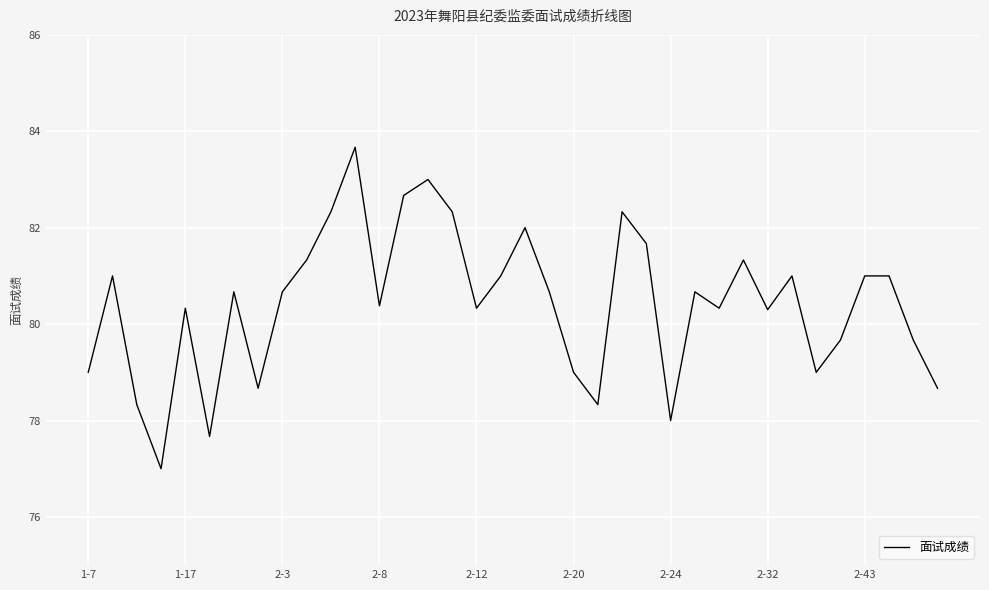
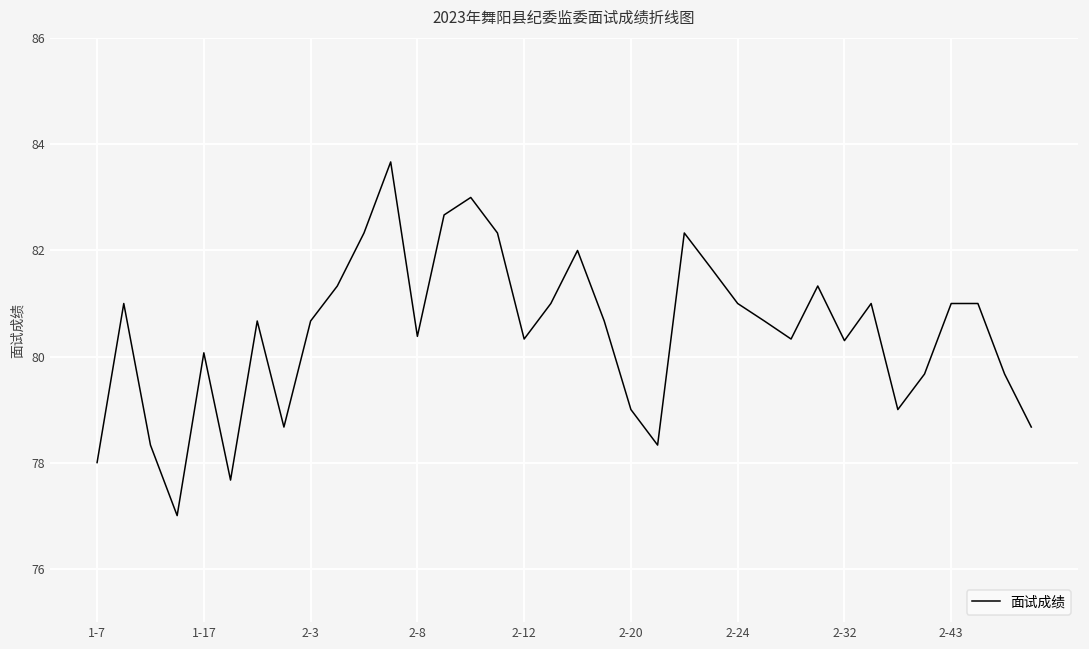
  {
-   "1-7": 79,
-   "1-17": 80.3,
+   "1-7": 78,
+   "1-17": 80.1,
    "2-3": 80.7,
    "2-8": 80.4,
    "2-12": 80.3,
    "2-20": 79.0,
-   "2-24": 78,
+   "2-24": 81,
    "2-32": 80.3,
    "2-43": 81.0
  }
